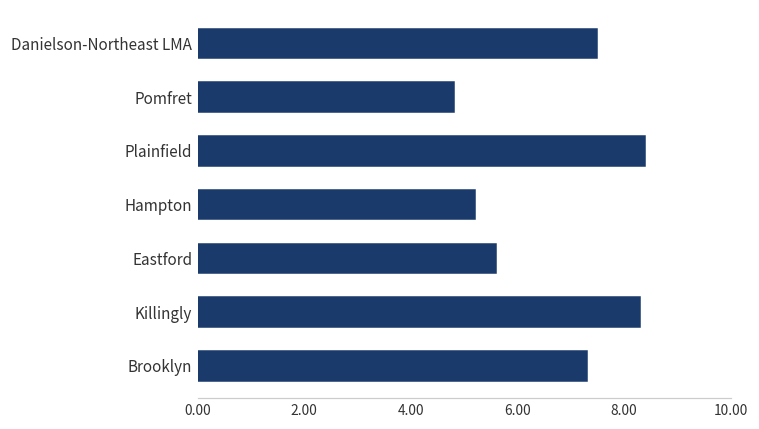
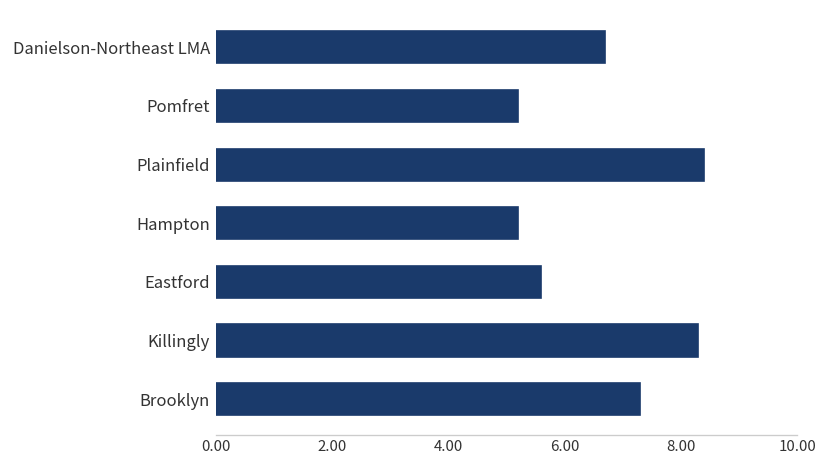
  {
-   "Danielson-Northeast LMA": 7.5,
-   "Pomfret": 4.8,
+   "Danielson-Northeast LMA": 6.7,
+   "Pomfret": 5.2,
    "Plainfield": 8.4,
    "Hampton": 5.2,
    "Eastford": 5.6,
    "Killingly": 8.3,
    "Brooklyn": 7.3
  }
